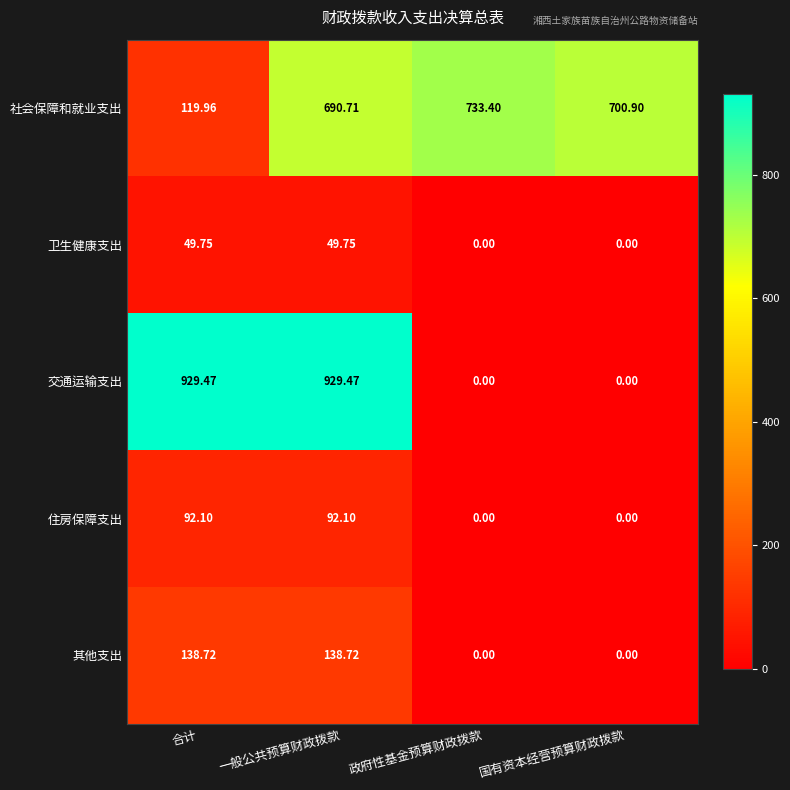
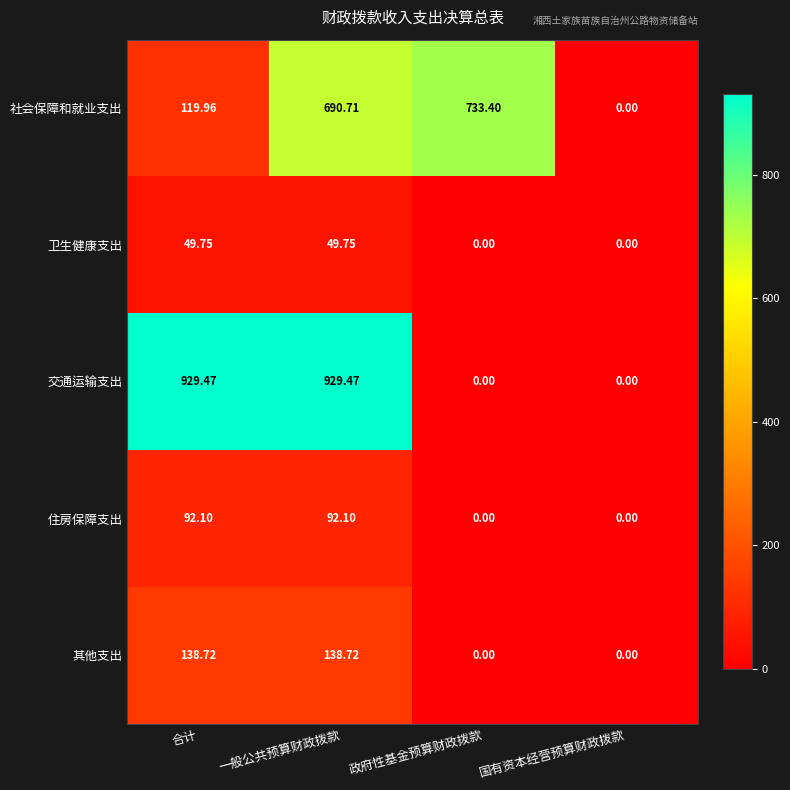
  {
    "社会保障和就业支出": {
      "合计": 119.96,
      "一般公共预算财政拨款": 690.71,
      "政府性基金预算财政拨款": 733.40,
-     "国有资本经营预算财政拨款": 700.90
+     "国有资本经营预算财政拨款": 0.00
    },
    "卫生健康支出": {
      "合计": 49.75,
      "一般公共预算财政拨款": 49.75,
      "政府性基金预算财政拨款": 0.00,
      "国有资本经营预算财政拨款": 0.00
    },
    "交通运输支出": {
      "合计": 929.47,
      "一般公共预算财政拨款": 929.47,
      "政府性基金预算财政拨款": 0.00,
      "国有资本经营预算财政拨款": 0.00
    },
    "住房保障支出": {
      "合计": 92.10,
      "一般公共预算财政拨款": 92.10,
      "政府性基金预算财政拨款": 0.00,
      "国有资本经营预算财政拨款": 0.00
    },
    "其他支出": {
      "合计": 138.72,
      "一般公共预算财政拨款": 138.72,
      "政府性基金预算财政拨款": 0.00,
      "国有资本经营预算财政拨款": 0.00
    }
  }
